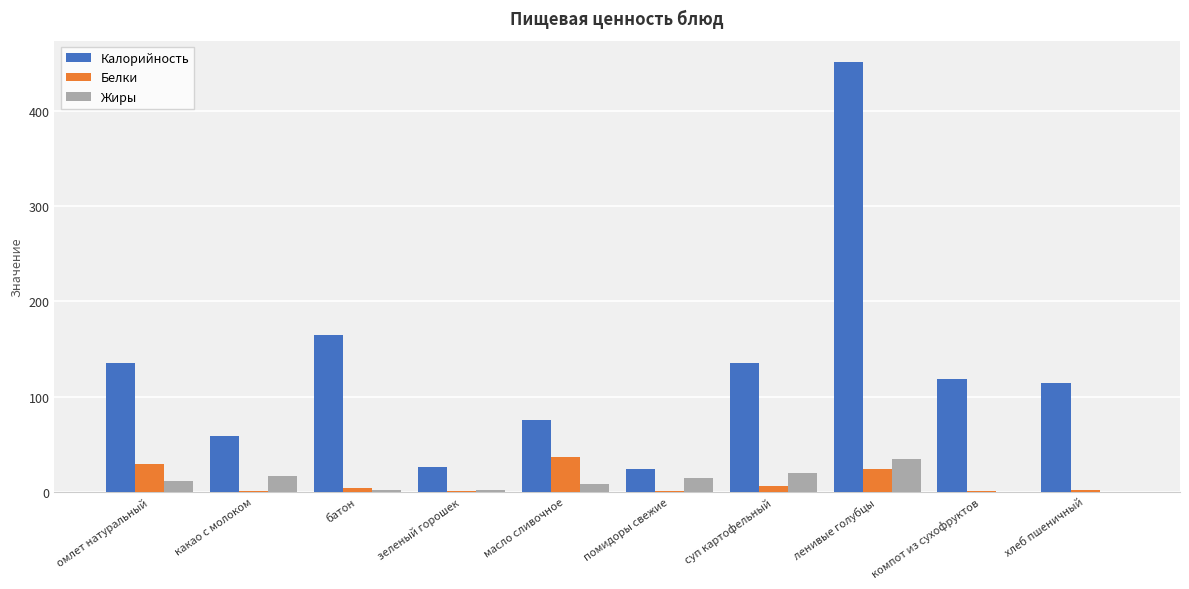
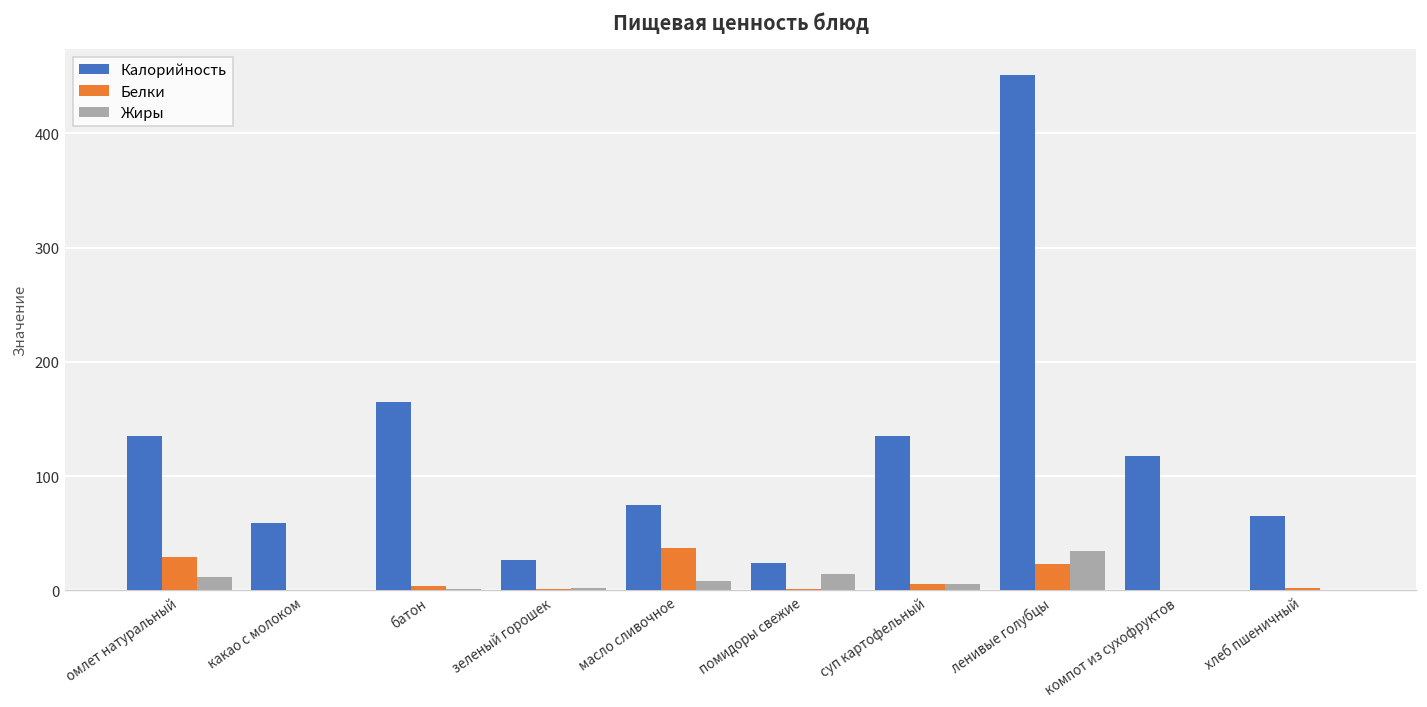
  {
    "Калорийность": {
      "омлет натуральный": 140,
      "какао с молоком": 60,
      "батон": 170,
      "зеленый горошек": 30,
      "масло сливочное": 80,
      "помидоры свежие": 20,
      "суп картофельный": 130,
      "ленивые голубцы": 450,
      "компот из сухофруктов": 120,
-     "хлеб пшеничный": 110
+     "хлеб пшеничный": 70
    },
    "Белки": {
      "омлет натуральный": 30,
      "батон": 0,
      "масло сливочное": 40,
      "суп картофельный": 10,
      "ленивые голубцы": 20
    },
    "Жиры": {
      "омлет натуральный": 10,
-     "какао с молоком": 20,
+     "какао с молоком": 0,
      "масло сливочное": 10,
      "помидоры свежие": 10,
-     "суп картофельный": 20,
+     "суп картофельный": 10,
      "ленивые голубцы": 30,
      "хлеб пшеничный": 0
    }
  }
